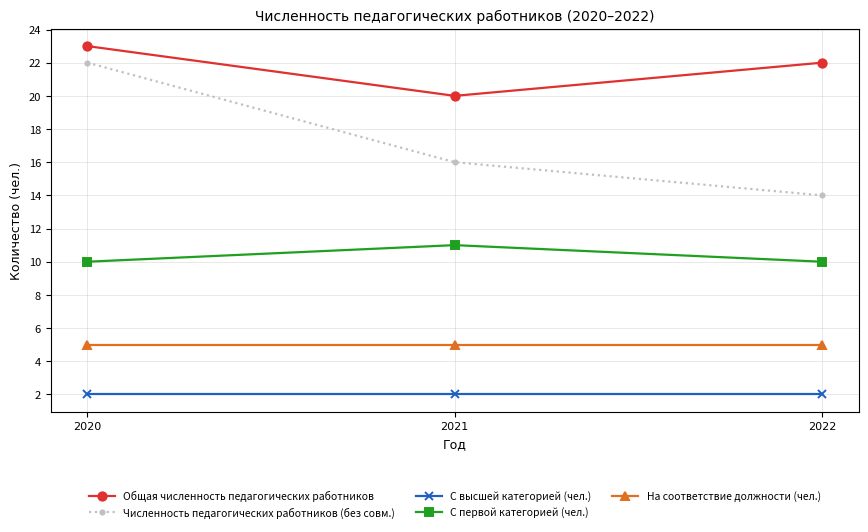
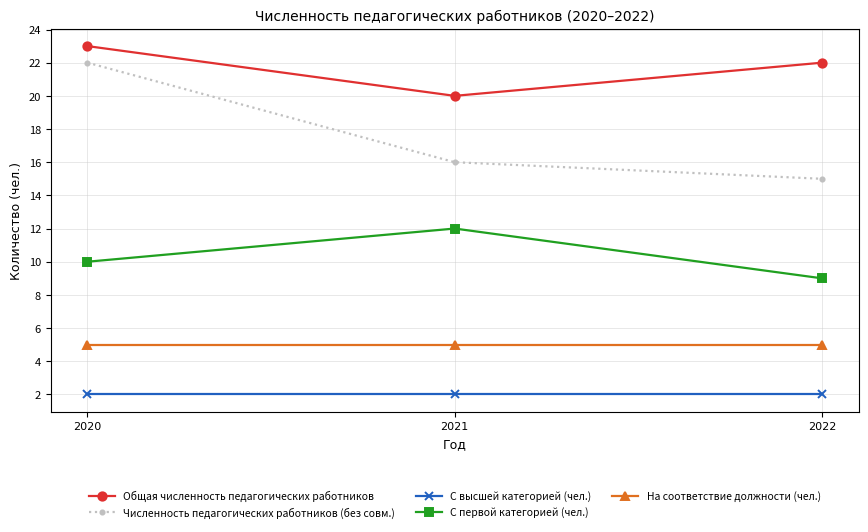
  {
    "Общая численность педагогических работников": {
      "2020": 23,
      "2021": 20,
      "2022": 22
    },
    "Численность педагогических работников (без совм.)": {
      "2020": 22,
      "2021": 16,
-     "2022": 14
+     "2022": 15
    },
    "С высшей категорией (чел.)": {
      "2020": 2,
      "2021": 2,
      "2022": 2
    },
    "С первой категорией (чел.)": {
      "2020": 10,
-     "2021": 11,
-     "2022": 10
+     "2021": 12,
+     "2022": 9
    },
    "На соответствие должности (чел.)": {
      "2020": 5,
      "2021": 5,
      "2022": 5
    }
  }
